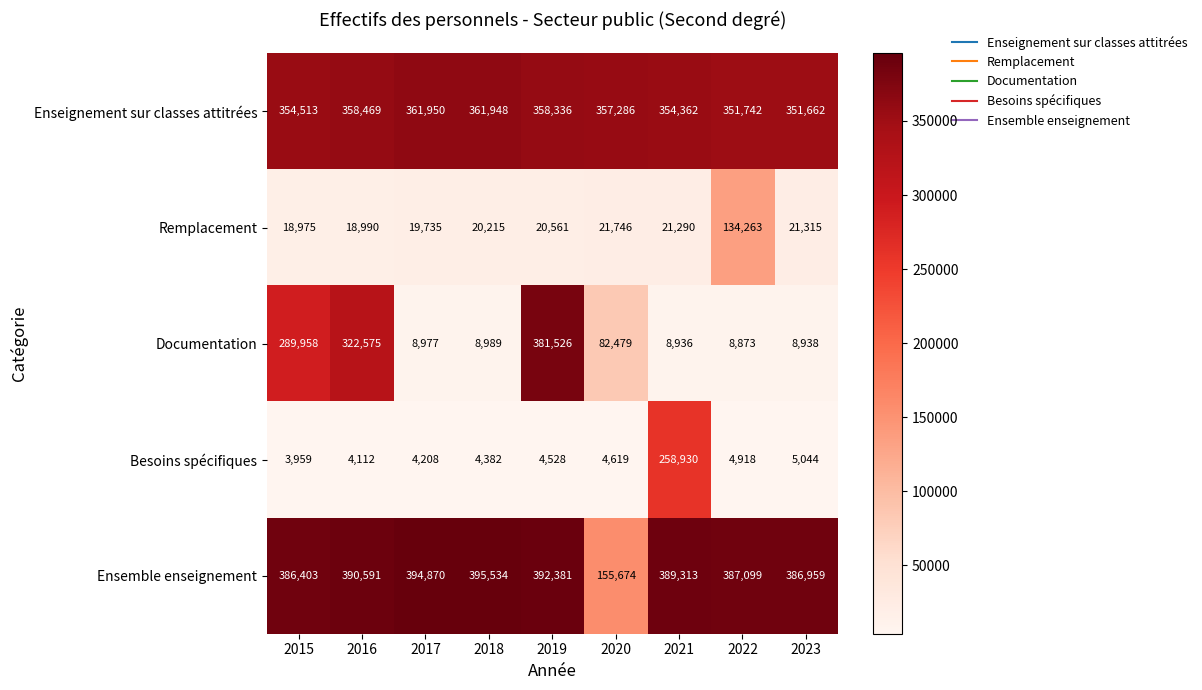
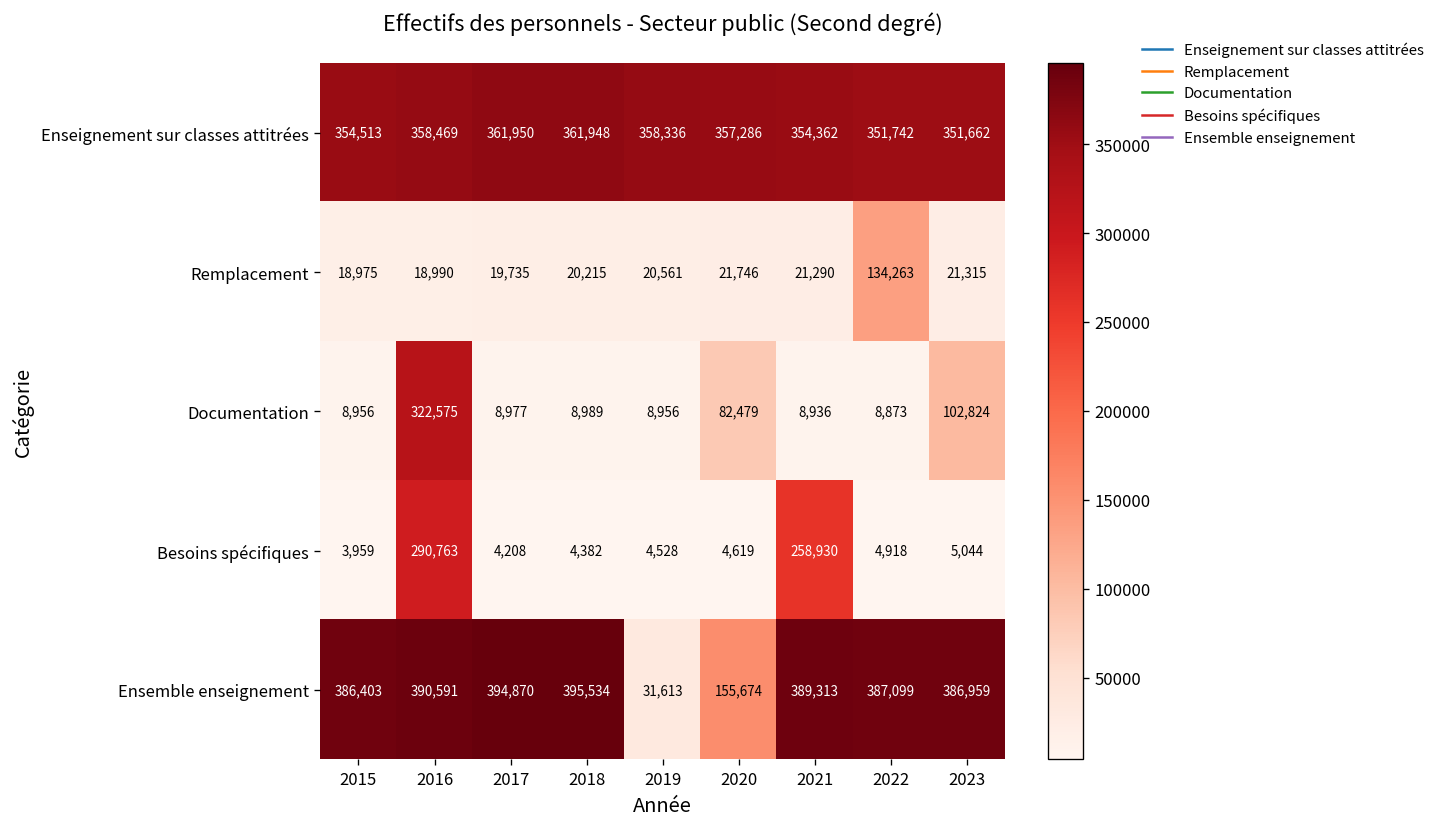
  {
    "Enseignement sur classes attitrées": {
      "2015": "354,513",
      "2016": "358,469",
      "2017": "361,950",
      "2018": "361,948",
      "2019": "358,336",
      "2020": "357,286",
      "2021": "354,362",
      "2022": "351,742",
      "2023": "351,662"
    },
    "Remplacement": {
      "2015": "18,975",
      "2016": "18,990",
      "2017": "19,735",
      "2018": "20,215",
      "2019": "20,561",
      "2020": "21,746",
      "2021": "21,290",
      "2022": "134,263",
      "2023": "21,315"
    },
    "Documentation": {
-     "2015": "289,958",
+     "2015": "8,956",
      "2016": "322,575",
      "2017": "8,977",
      "2018": "8,989",
-     "2019": "381,526",
+     "2019": "8,956",
      "2020": "82,479",
      "2021": "8,936",
      "2022": "8,873",
-     "2023": "8,938"
+     "2023": "102,824"
    },
    "Besoins spécifiques": {
      "2015": "3,959",
-     "2016": "4,112",
+     "2016": "290,763",
      "2017": "4,208",
      "2018": "4,382",
      "2019": "4,528",
      "2020": "4,619",
      "2021": "258,930",
      "2022": "4,918",
      "2023": "5,044"
    },
    "Ensemble enseignement": {
      "2015": "386,403",
      "2016": "390,591",
      "2017": "394,870",
      "2018": "395,534",
-     "2019": "392,381",
+     "2019": "31,613",
      "2020": "155,674",
      "2021": "389,313",
      "2022": "387,099",
      "2023": "386,959"
    }
  }
